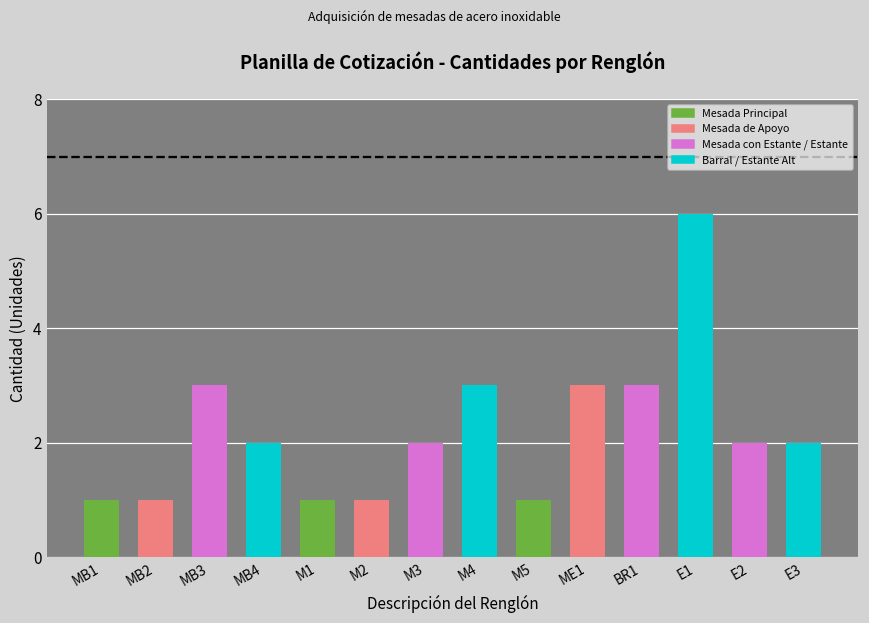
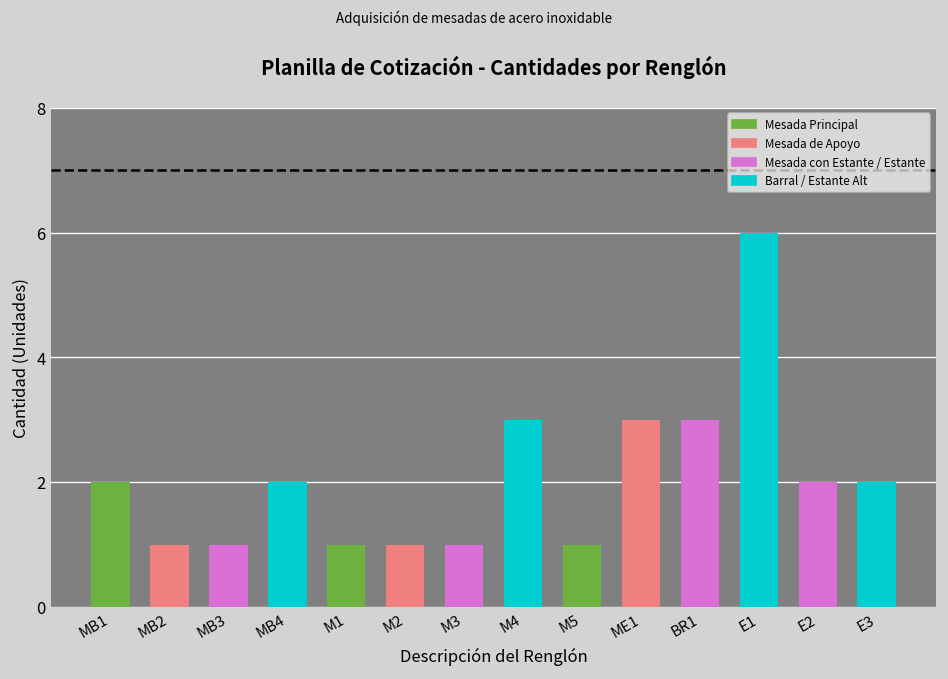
  {
-   "MB1": 1,
+   "MB1": 2,
    "MB2": 1,
-   "MB3": 3,
+   "MB3": 1,
    "MB4": 2,
    "M1": 1,
    "M2": 1,
-   "M3": 2,
+   "M3": 1,
    "M4": 3,
    "M5": 1,
    "ME1": 3,
    "BR1": 3,
    "E1": 6,
    "E2": 2,
    "E3": 2
  }
